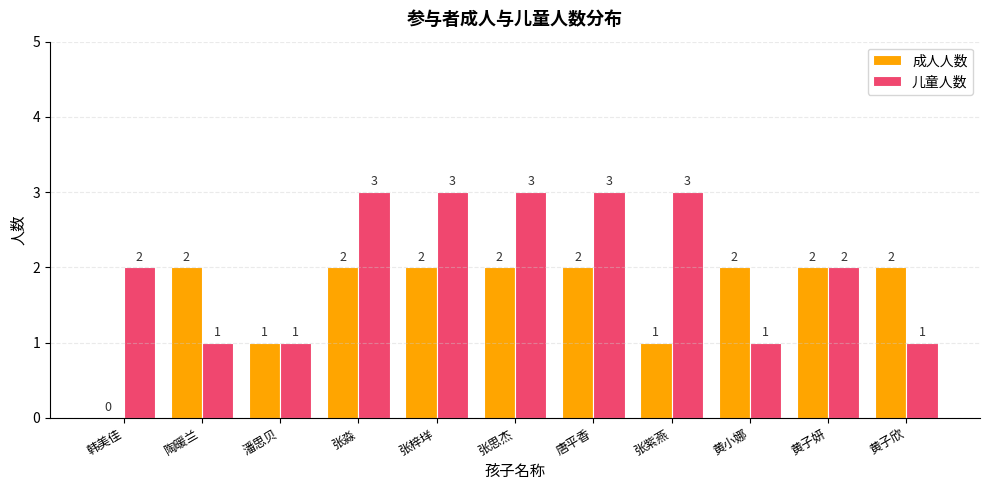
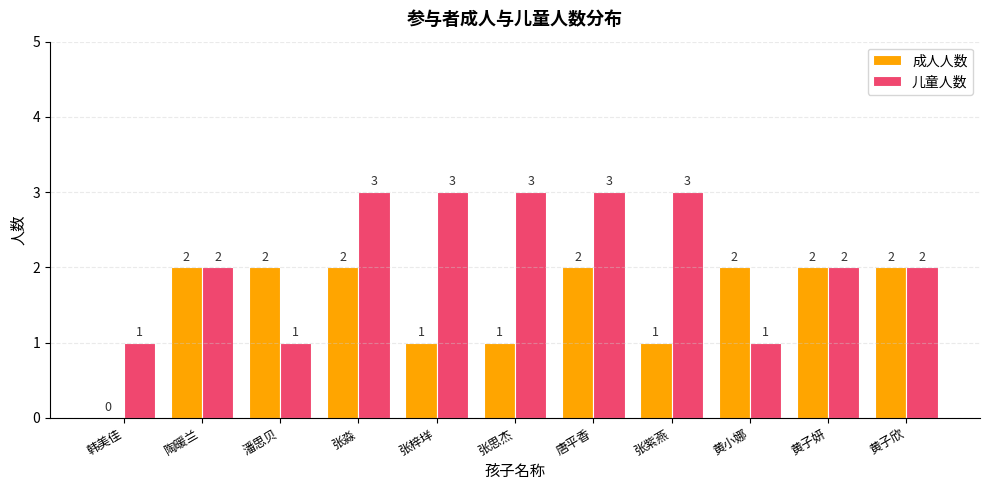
  {
    "成人人数": {
      "韩美佳": 0,
      "陶暖兰": 2,
-     "潘思贝": 1,
+     "潘思贝": 2,
      "张淼": 2,
-     "张梓垟": 2,
-     "张思杰": 2,
+     "张梓垟": 1,
+     "张思杰": 1,
      "唐平香": 2,
      "张紫燕": 1,
      "黄小娜": 2,
      "黄子妍": 2,
      "黄子欣": 2
    },
    "儿童人数": {
-     "韩美佳": 2,
-     "陶暖兰": 1,
+     "韩美佳": 1,
+     "陶暖兰": 2,
      "潘思贝": 1,
      "张淼": 3,
      "张梓垟": 3,
      "张思杰": 3,
      "唐平香": 3,
      "张紫燕": 3,
      "黄小娜": 1,
      "黄子妍": 2,
-     "黄子欣": 1
+     "黄子欣": 2
    }
  }
